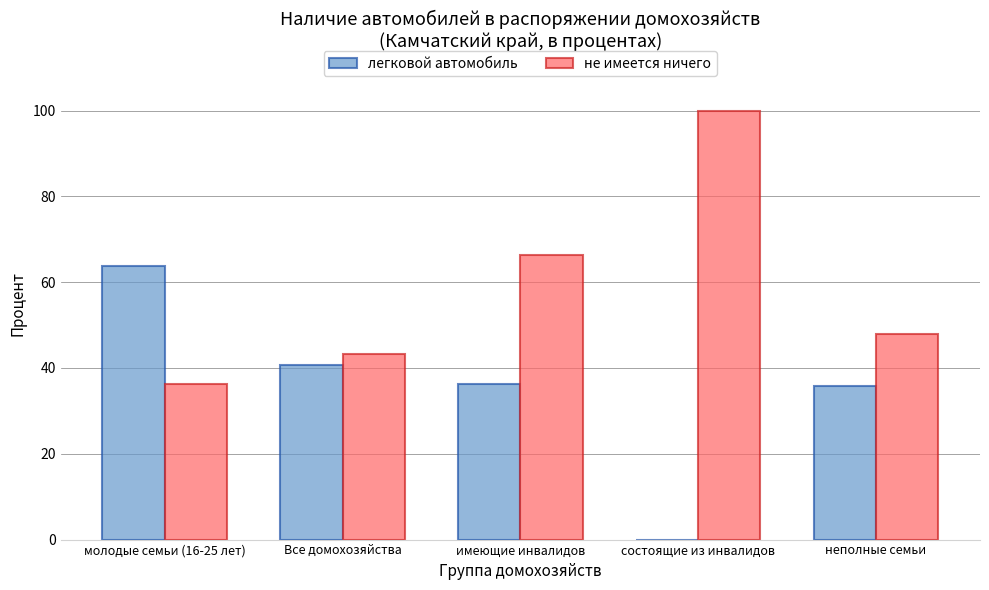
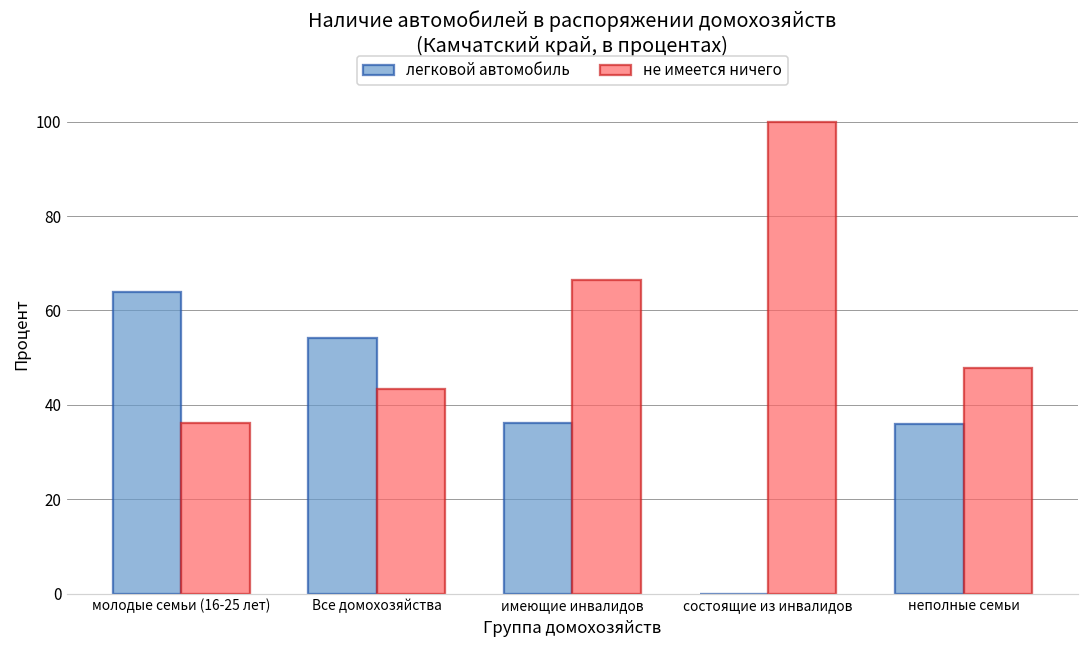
  {
    "легковой автомобиль": {
      "молодые семьи (16-25 лет)": 64,
-     "Все домохозяйства": 41,
+     "Все домохозяйства": 54,
      "имеющие инвалидов": 36,
      "состоящие из инвалидов": 0,
      "неполные семьи": 36
    },
    "не имеется ничего": {
      "молодые семьи (16-25 лет)": 36,
      "Все домохозяйства": 43,
      "имеющие инвалидов": 66,
      "состоящие из инвалидов": 100,
      "неполные семьи": 48
    }
  }
